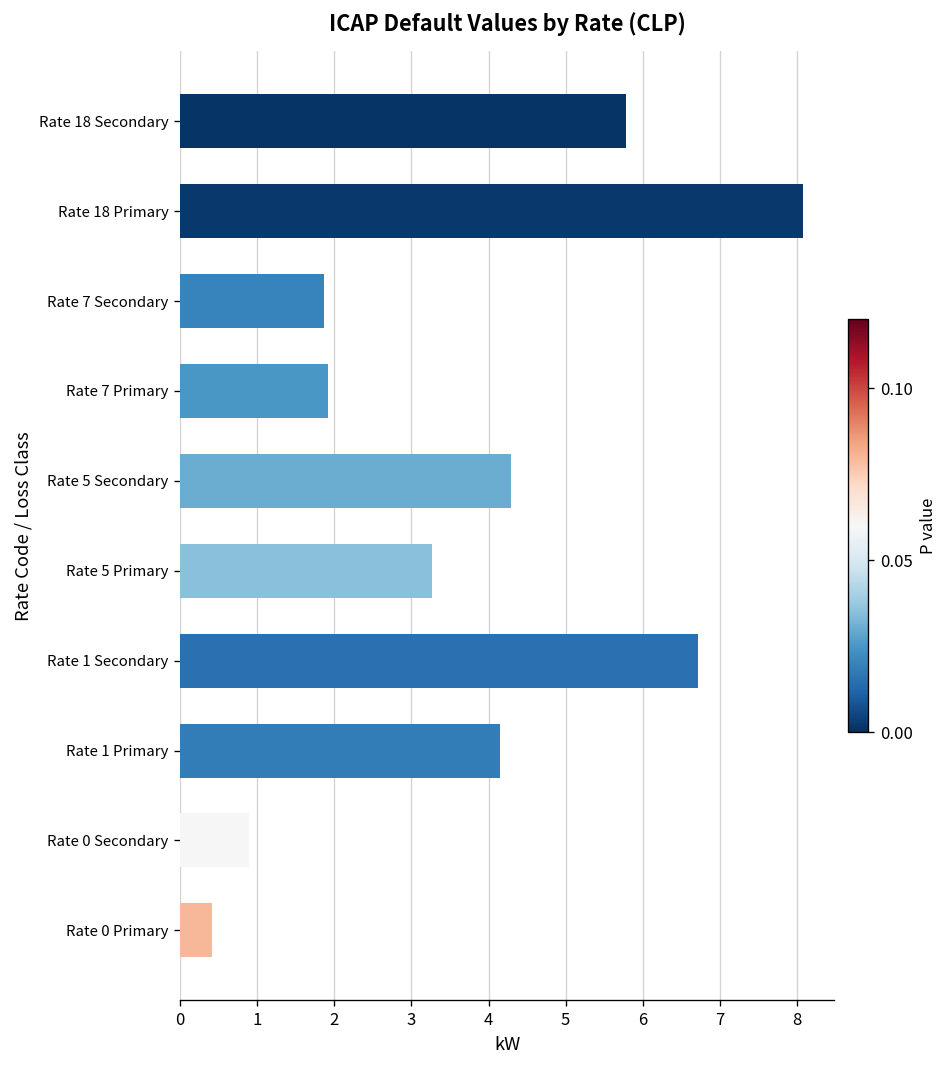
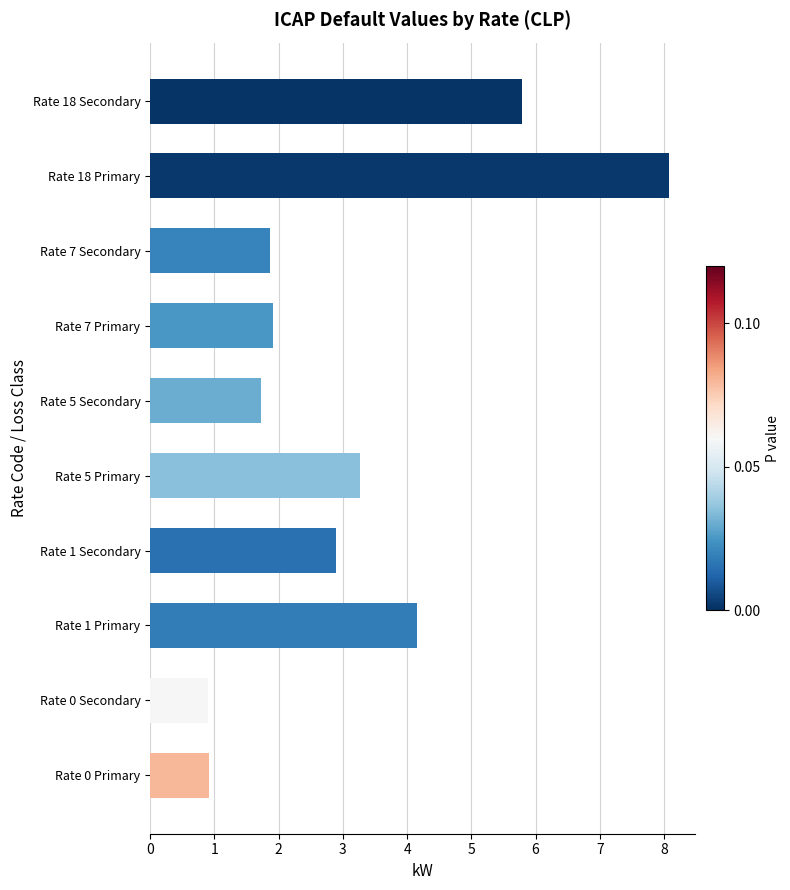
  {
    "Rate 18 Secondary": 5.8,
    "Rate 18 Primary": 8.1,
    "Rate 7 Secondary": 1.9,
    "Rate 7 Primary": 1.9,
-   "Rate 5 Secondary": 4.3,
+   "Rate 5 Secondary": 1.7,
    "Rate 5 Primary": 3.3,
-   "Rate 1 Secondary": 6.7,
+   "Rate 1 Secondary": 2.9,
    "Rate 1 Primary": 4.2,
    "Rate 0 Secondary": 0.9,
-   "Rate 0 Primary": 0.4
+   "Rate 0 Primary": 0.9
  }
